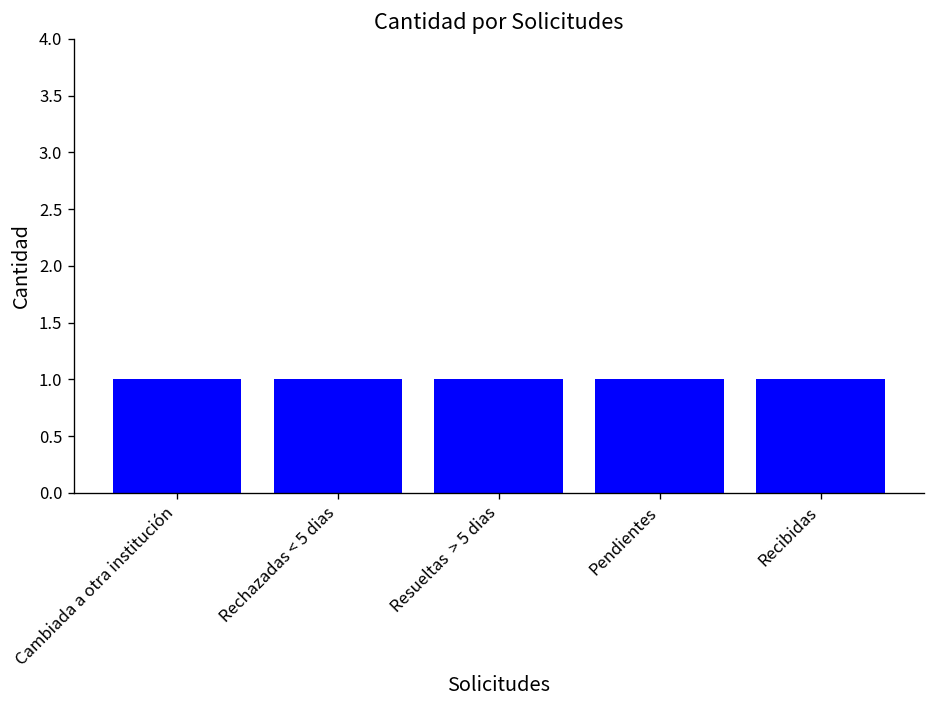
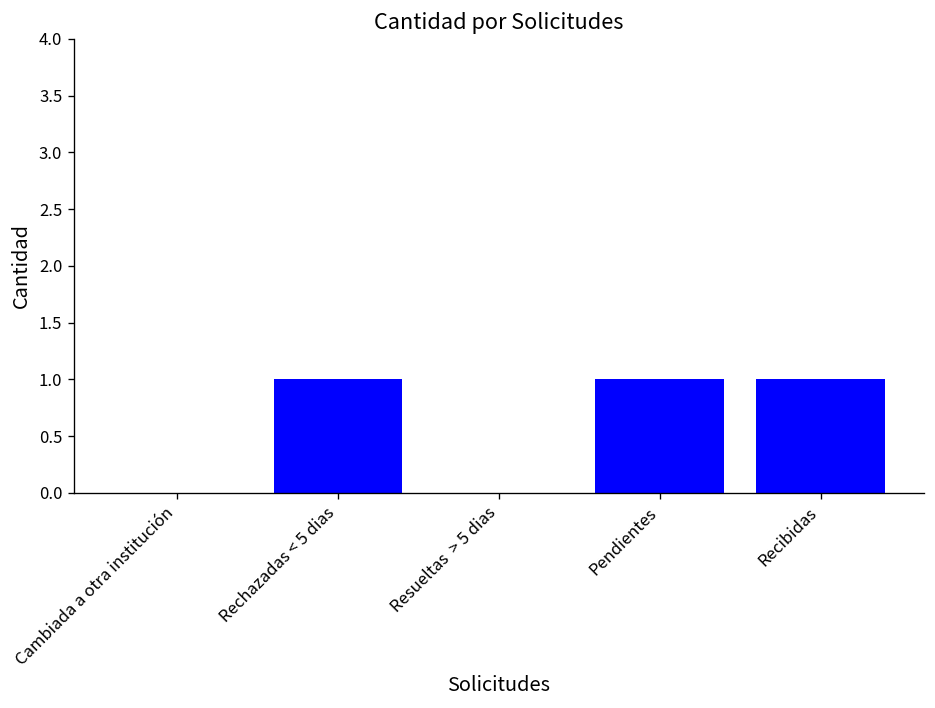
  {
-   "Cambiada a otra institución": 1,
+   "Cambiada a otra institución": 0,
    "Rechazadas < 5 dias": 1,
-   "Resueltas > 5 dias": 1,
+   "Resueltas > 5 dias": 0,
    "Pendientes": 1,
    "Recibidas": 1
  }
